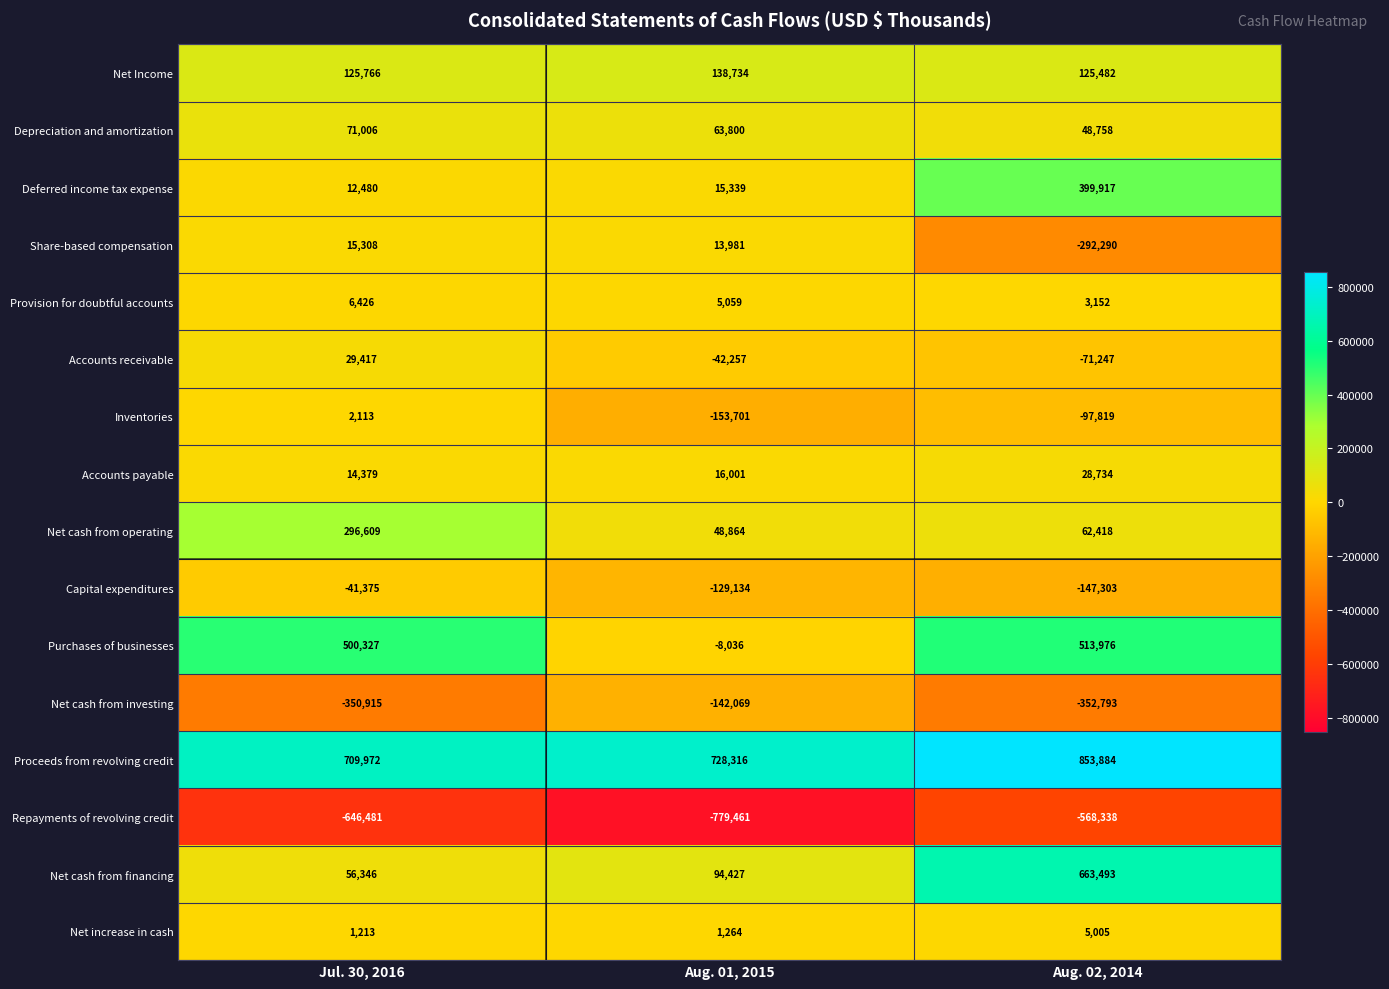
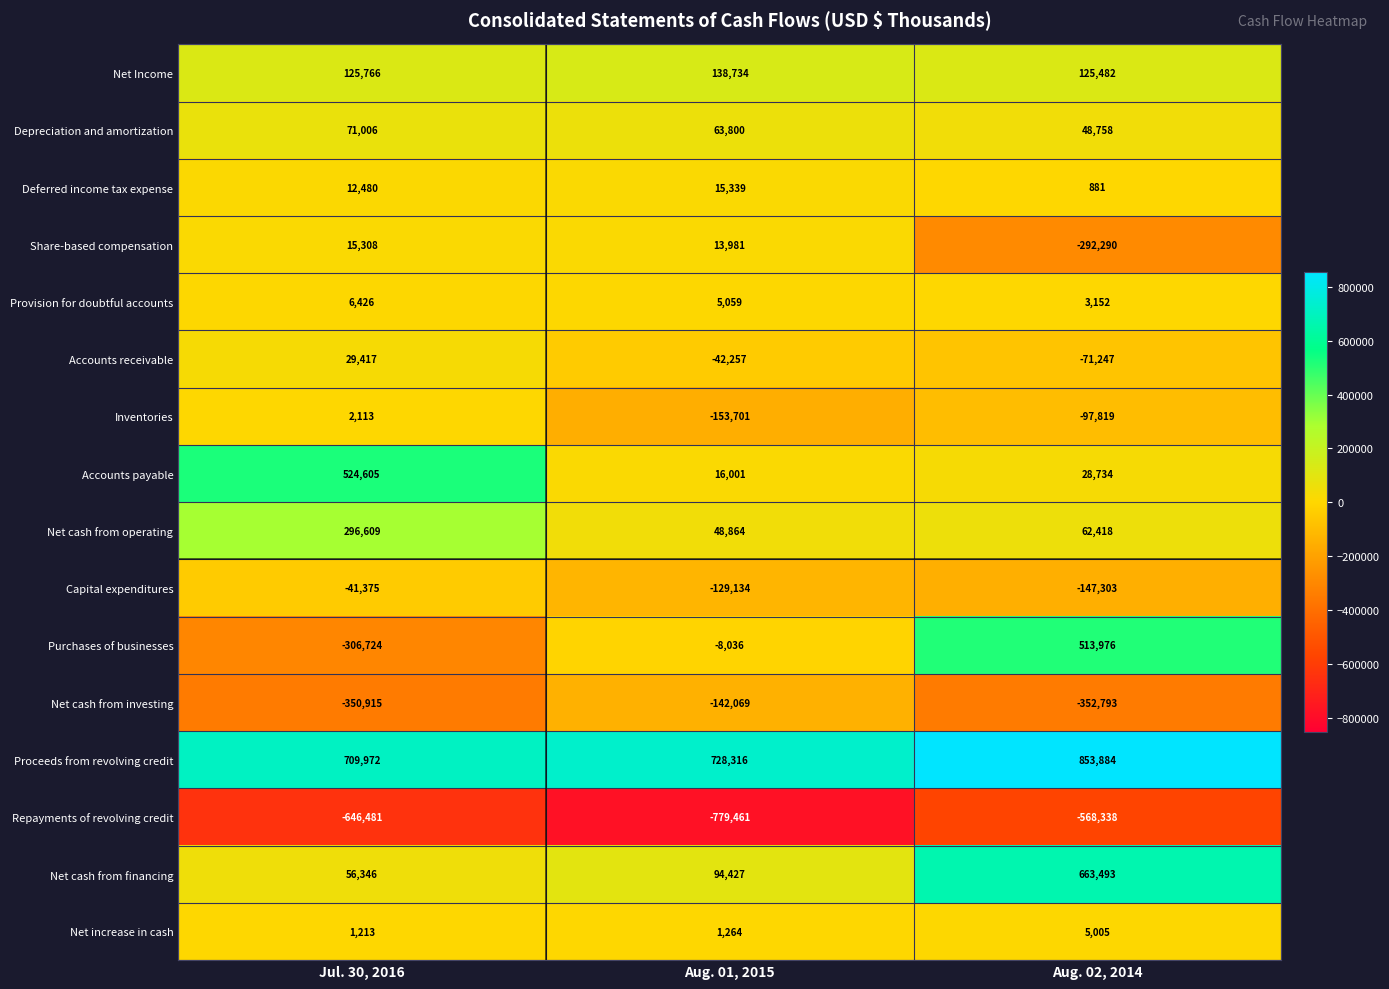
  {
    "Net Income": {
      "Jul. 30, 2016": "125,766",
      "Aug. 01, 2015": "138,734",
      "Aug. 02, 2014": "125,482"
    },
    "Depreciation and amortization": {
      "Jul. 30, 2016": "71,006",
      "Aug. 01, 2015": "63,800",
      "Aug. 02, 2014": "48,758"
    },
    "Deferred income tax expense": {
      "Jul. 30, 2016": "12,480",
      "Aug. 01, 2015": "15,339",
-     "Aug. 02, 2014": "399,917"
+     "Aug. 02, 2014": "881"
    },
    "Share-based compensation": {
      "Jul. 30, 2016": "15,308",
      "Aug. 01, 2015": "13,981",
      "Aug. 02, 2014": "-292,290"
    },
    "Provision for doubtful accounts": {
      "Jul. 30, 2016": "6,426",
      "Aug. 01, 2015": "5,059",
      "Aug. 02, 2014": "3,152"
    },
    "Accounts receivable": {
      "Jul. 30, 2016": "29,417",
      "Aug. 01, 2015": "-42,257",
      "Aug. 02, 2014": "-71,247"
    },
    "Inventories": {
      "Jul. 30, 2016": "2,113",
      "Aug. 01, 2015": "-153,701",
      "Aug. 02, 2014": "-97,819"
    },
    "Accounts payable": {
-     "Jul. 30, 2016": "14,379",
+     "Jul. 30, 2016": "524,605",
      "Aug. 01, 2015": "16,001",
      "Aug. 02, 2014": "28,734"
    },
    "Net cash from operating": {
      "Jul. 30, 2016": "296,609",
      "Aug. 01, 2015": "48,864",
      "Aug. 02, 2014": "62,418"
    },
    "Capital expenditures": {
      "Jul. 30, 2016": "-41,375",
      "Aug. 01, 2015": "-129,134",
      "Aug. 02, 2014": "-147,303"
    },
    "Purchases of businesses": {
-     "Jul. 30, 2016": "500,327",
+     "Jul. 30, 2016": "-306,724",
      "Aug. 01, 2015": "-8,036",
      "Aug. 02, 2014": "513,976"
    },
    "Net cash from investing": {
      "Jul. 30, 2016": "-350,915",
      "Aug. 01, 2015": "-142,069",
      "Aug. 02, 2014": "-352,793"
    },
    "Proceeds from revolving credit": {
      "Jul. 30, 2016": "709,972",
      "Aug. 01, 2015": "728,316",
      "Aug. 02, 2014": "853,884"
    },
    "Repayments of revolving credit": {
      "Jul. 30, 2016": "-646,481",
      "Aug. 01, 2015": "-779,461",
      "Aug. 02, 2014": "-568,338"
    },
    "Net cash from financing": {
      "Jul. 30, 2016": "56,346",
      "Aug. 01, 2015": "94,427",
      "Aug. 02, 2014": "663,493"
    },
    "Net increase in cash": {
      "Jul. 30, 2016": "1,213",
      "Aug. 01, 2015": "1,264",
      "Aug. 02, 2014": "5,005"
    }
  }
